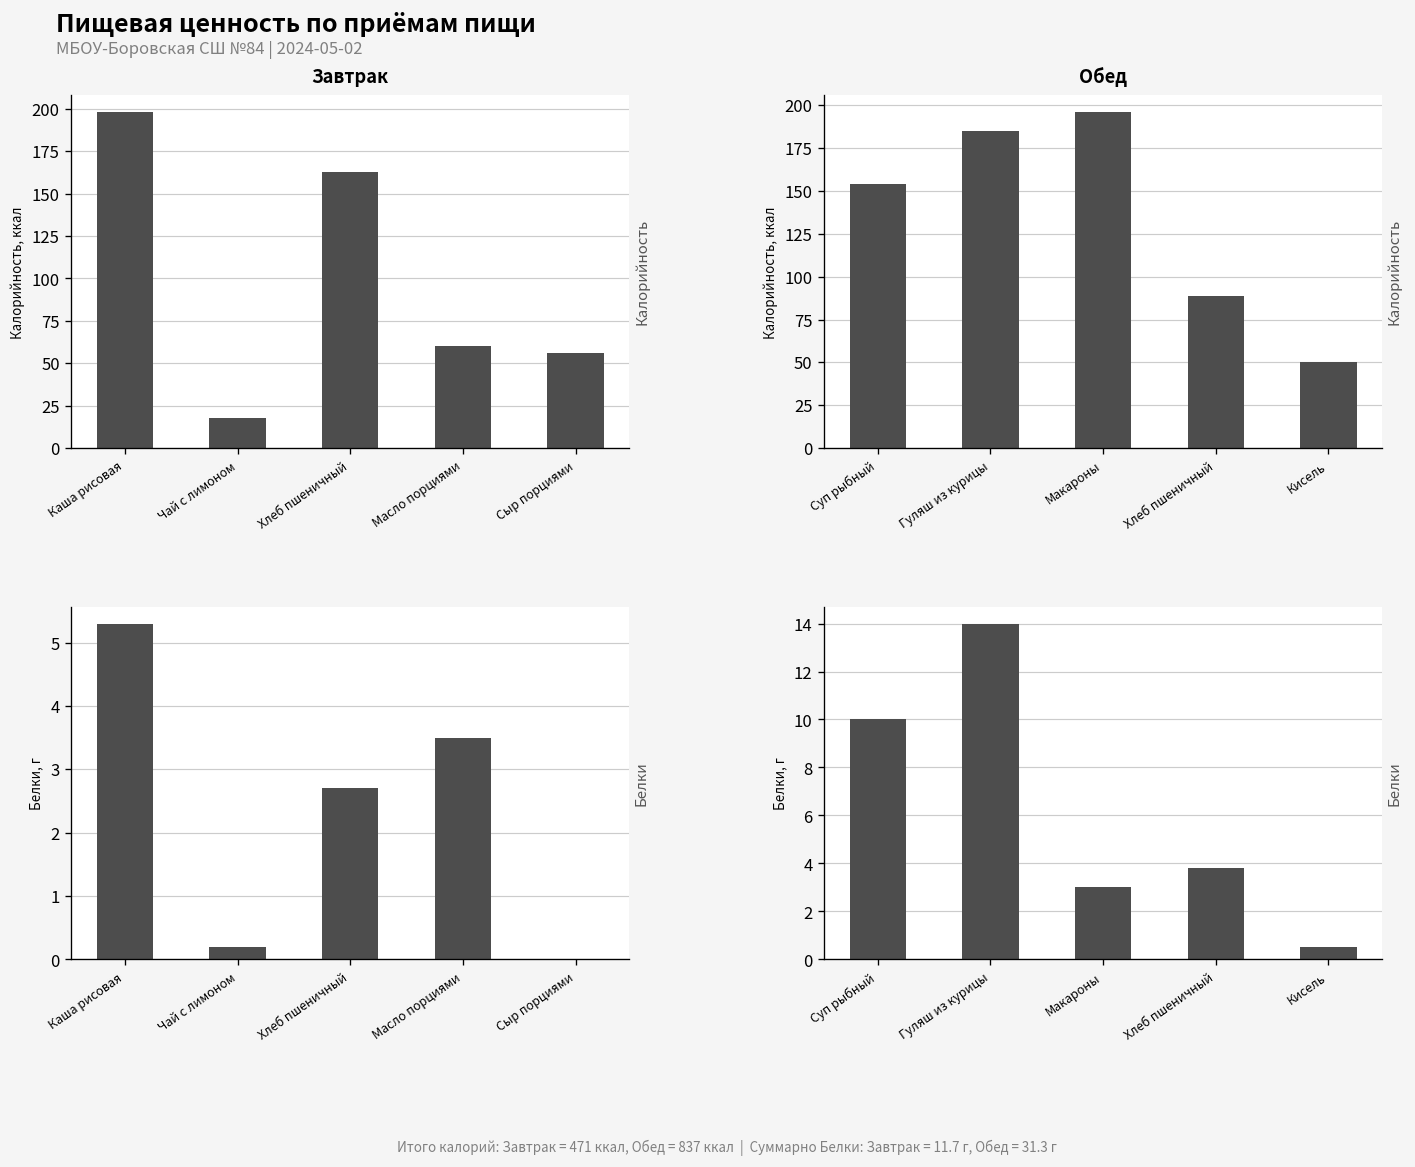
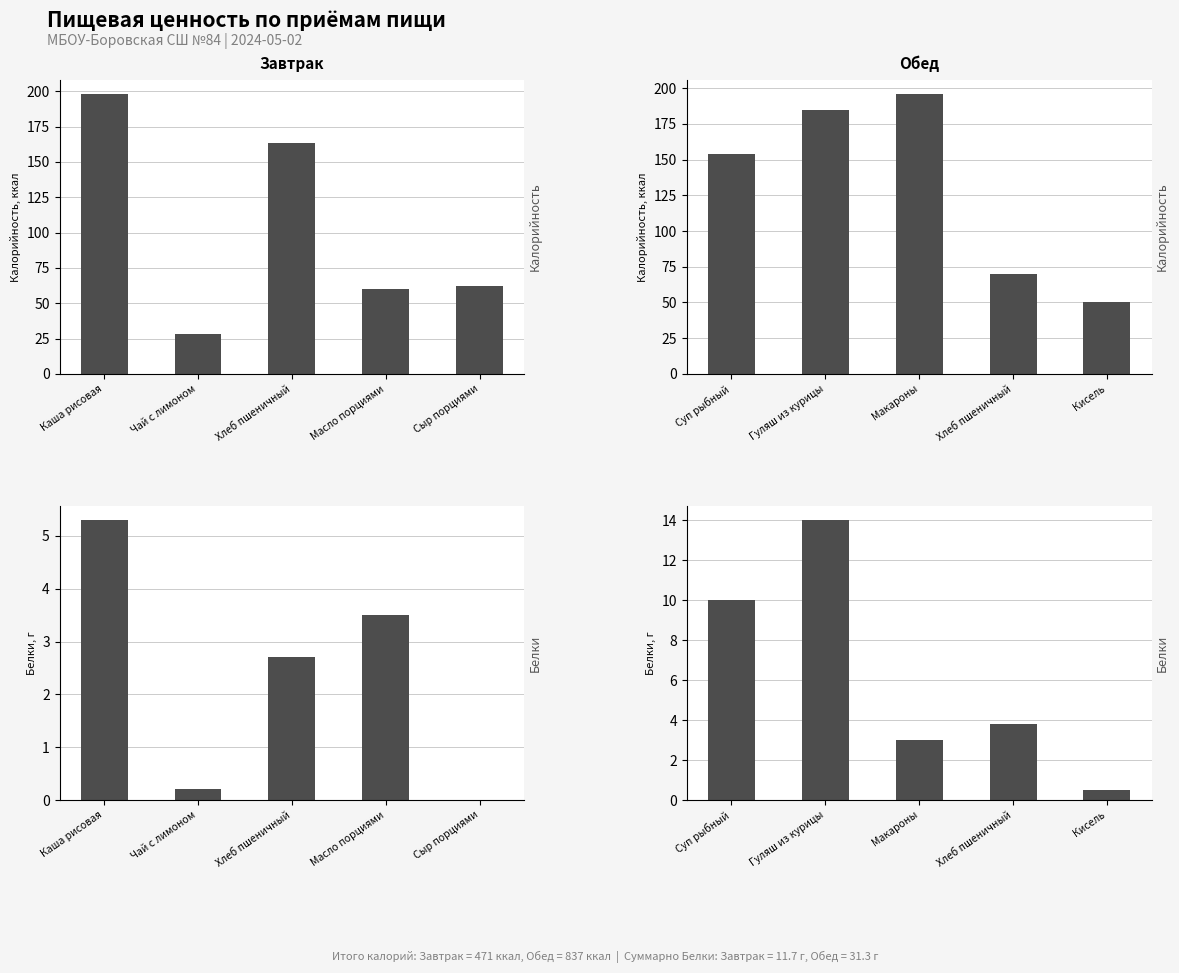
  {
    "Завтрак": {
      "Каша рисовая": 198,
-     "Чай с лимоном": 18,
+     "Чай с лимоном": 28,
      "Хлеб пшеничный": 163,
      "Масло порциями": 60,
-     "Сыр порциями": 56
+     "Сыр порциями": 62
    },
    "Обед": {
      "Суп рыбный": 154,
      "Гуляш из курицы": 185,
      "Макароны": 196,
-     "Хлеб пшеничный": 89,
+     "Хлеб пшеничный": 70,
      "Кисель": 50
    }
  }
